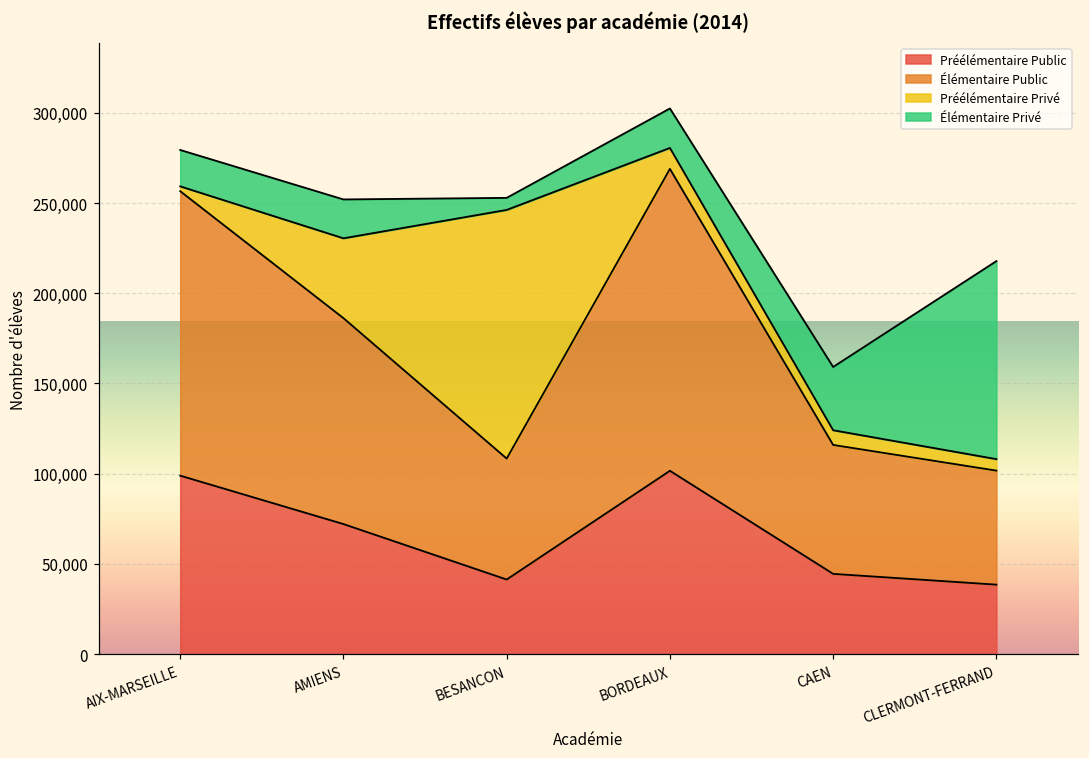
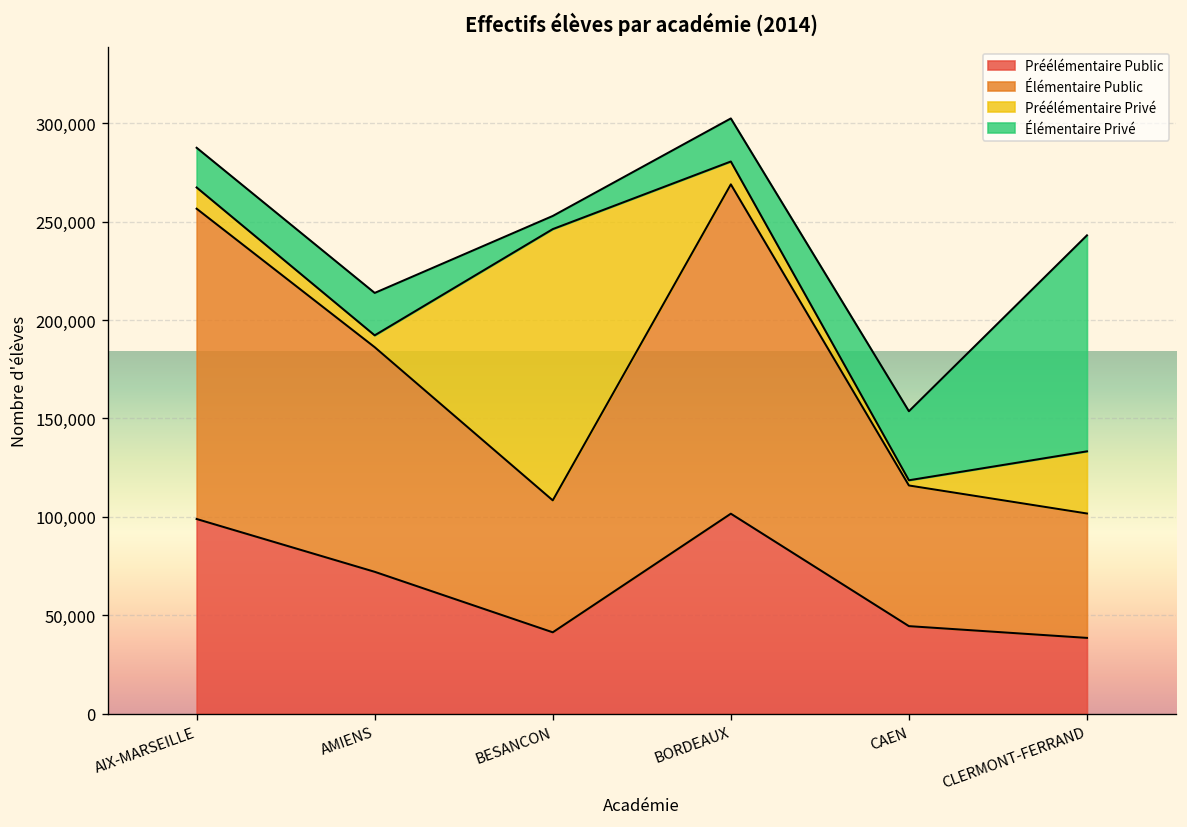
  {
    "Préélémentaire Privé": {
-     "AIX-MARSEILLE": "3,000",
-     "AMIENS": "44,000",
+     "AIX-MARSEILLE": "11,000",
+     "AMIENS": "6,000",
      "BESANCON": "138,000",
      "BORDEAUX": "12,000",
-     "CAEN": "8,000",
-     "CLERMONT-FERRAND": "6,000"
+     "CAEN": "3,000",
+     "CLERMONT-FERRAND": "32,000"
    },
    "Élémentaire Privé": {
      "AIX-MARSEILLE": "20,000",
      "AMIENS": "22,000",
      "BESANCON": "7,000",
      "BORDEAUX": "22,000",
      "CAEN": "35,000",
      "CLERMONT-FERRAND": "110,000"
    }
  }
